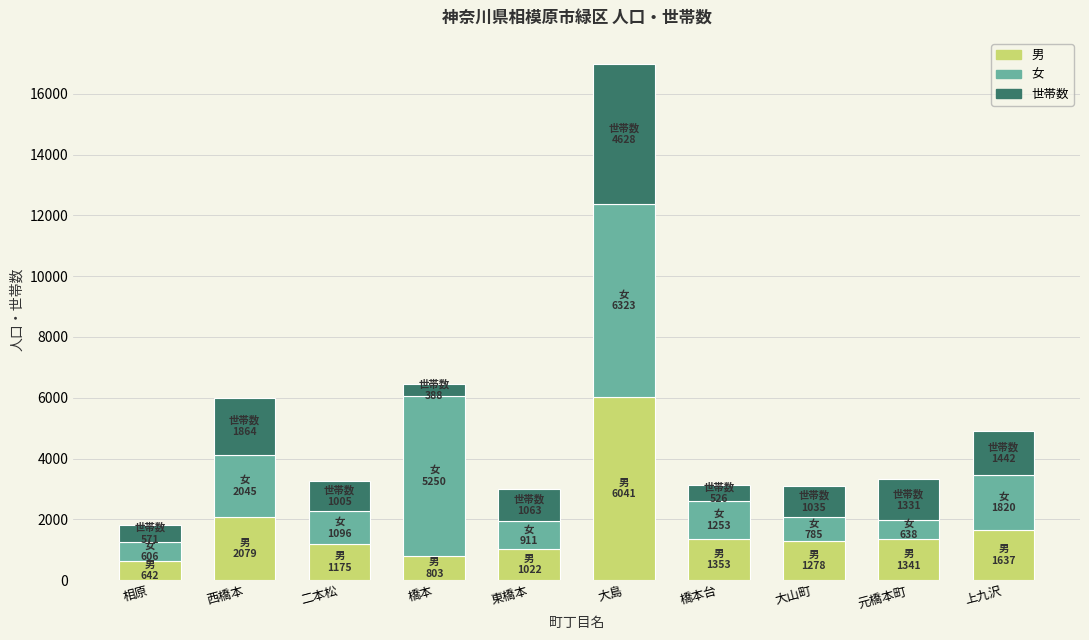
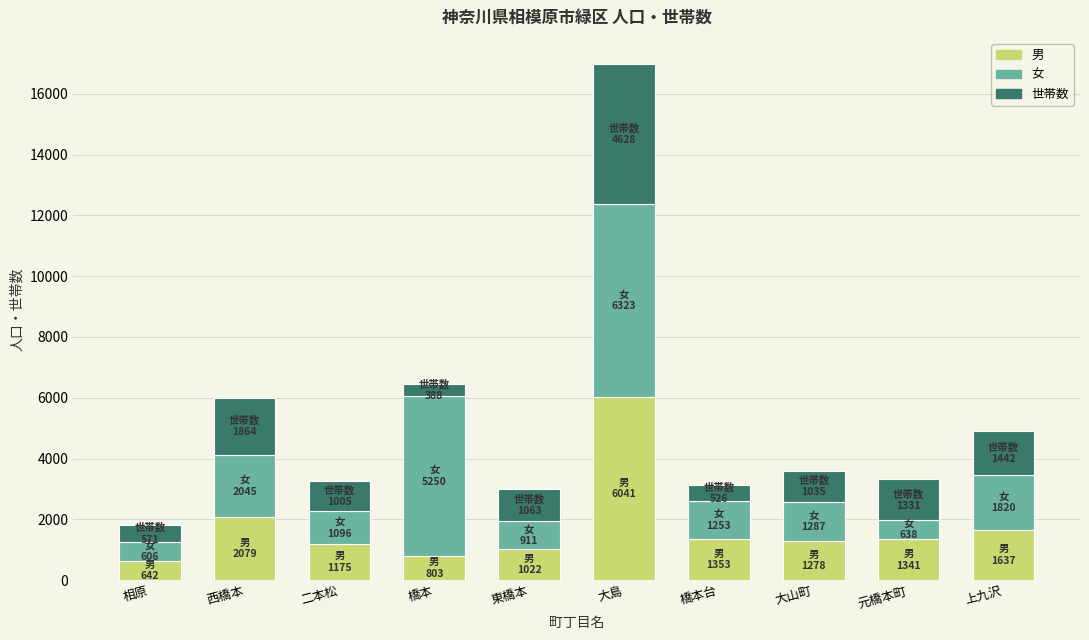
  {
    "男": {
      "相原": 642,
      "西橋本": 2079,
      "二本松": 1175,
      "橋本": 803,
      "東橋本": 1022,
      "大島": 6041,
      "橋本台": 1353,
      "大山町": 1278,
      "元橋本町": 1341,
      "上九沢": 1637
    },
    "女": {
      "西橋本": 2045,
      "二本松": 1096,
      "橋本": 5250,
      "東橋本": 911,
      "大島": 6323,
      "橋本台": 1253,
-     "大山町": 785,
+     "大山町": 1287,
      "元橋本町": 638,
      "上九沢": 1820
    },
    "世帯数": {
      "相原": 571,
      "西橋本": 1864,
      "二本松": 1005,
      "橋本": 388,
      "東橋本": 1063,
      "大島": 4628,
      "橋本台": 526,
      "大山町": 1035,
      "元橋本町": 1331,
      "上九沢": 1442
    }
  }
